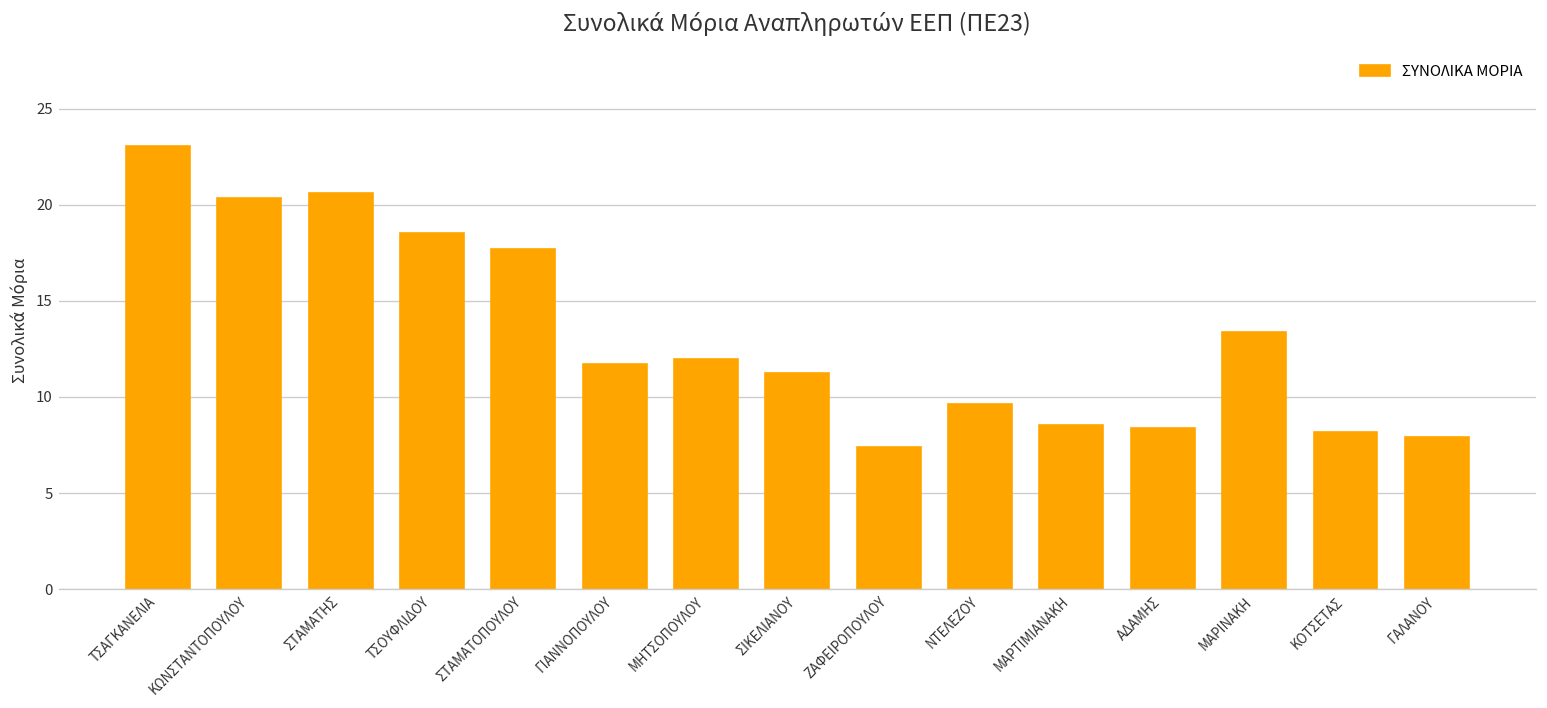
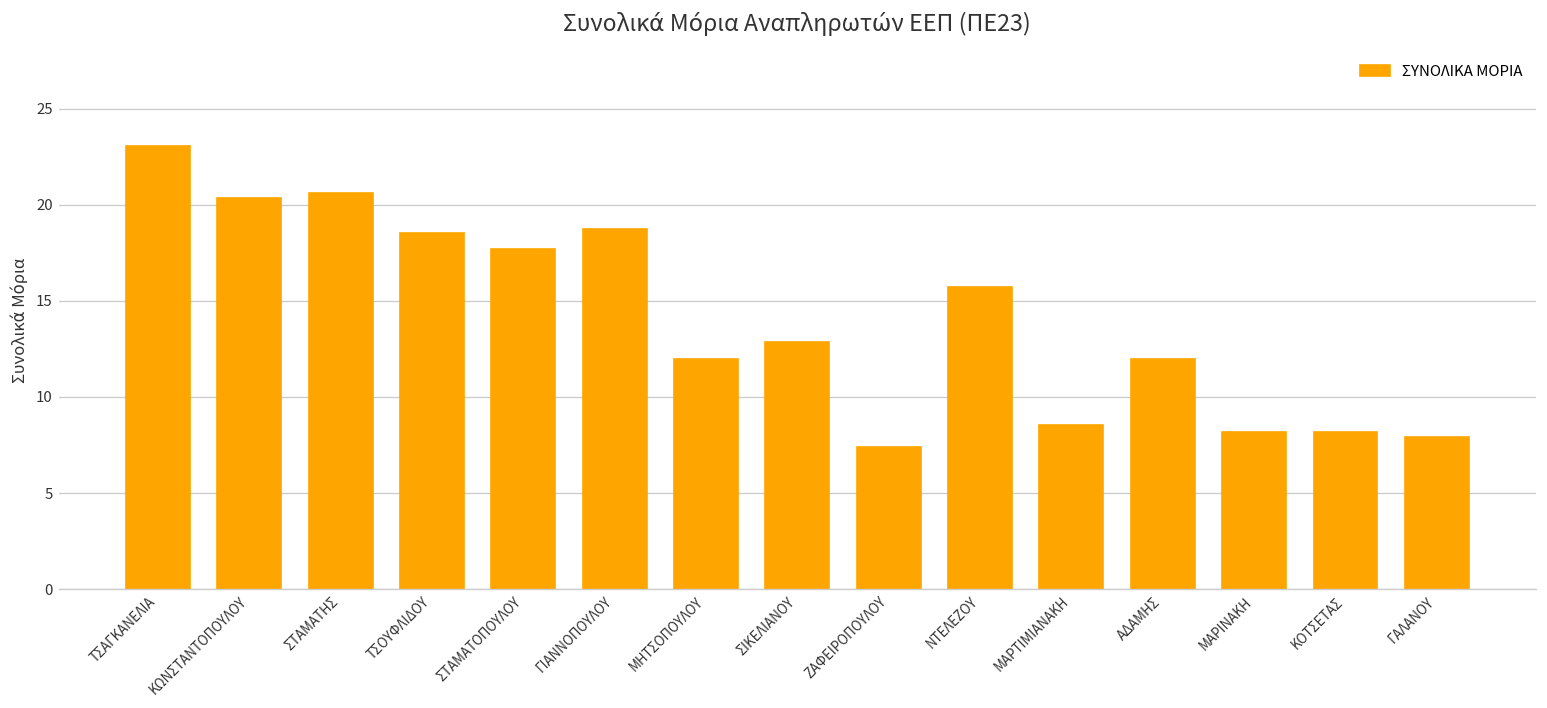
  {
    "ΤΣΑΓΚΑΝΕΛΙΑ": 23.1,
    "ΚΩΝΣΤΑΝΤΟΠΟΥΛΟΥ": 20.4,
    "ΣΤΑΜΑΤΗΣ": 20.6,
    "ΤΣΟΥΦΛΙΔΟΥ": 18.6,
    "ΣΤΑΜΑΤΟΠΟΥΛΟΥ": 17.7,
-   "ΓΙΑΝΝΟΠΟΥΛΟΥ": 11.7,
+   "ΓΙΑΝΝΟΠΟΥΛΟΥ": 18.8,
    "ΜΗΤΣΟΠΟΥΛΟΥ": 12.0,
-   "ΣΙΚΕΛΙΑΝΟΥ": 11.3,
+   "ΣΙΚΕΛΙΑΝΟΥ": 12.9,
    "ΖΑΦΕΙΡΟΠΟΥΛΟΥ": 7.4,
-   "ΝΤΕΛΕΖΟΥ": 9.6,
+   "ΝΤΕΛΕΖΟΥ": 15.7,
    "ΜΑΡΤΙΜΙΑΝΑΚΗ": 8.5,
-   "ΑΔΑΜΗΣ": 8.4,
-   "ΜΑΡΙΝΑΚΗ": 13.4,
+   "ΑΔΑΜΗΣ": 12.0,
+   "ΜΑΡΙΝΑΚΗ": 8.2,
    "ΚΟΤΣΕΤΑΣ": 8.2,
    "ΓΑΛΑΝΟΥ": 7.9
  }
